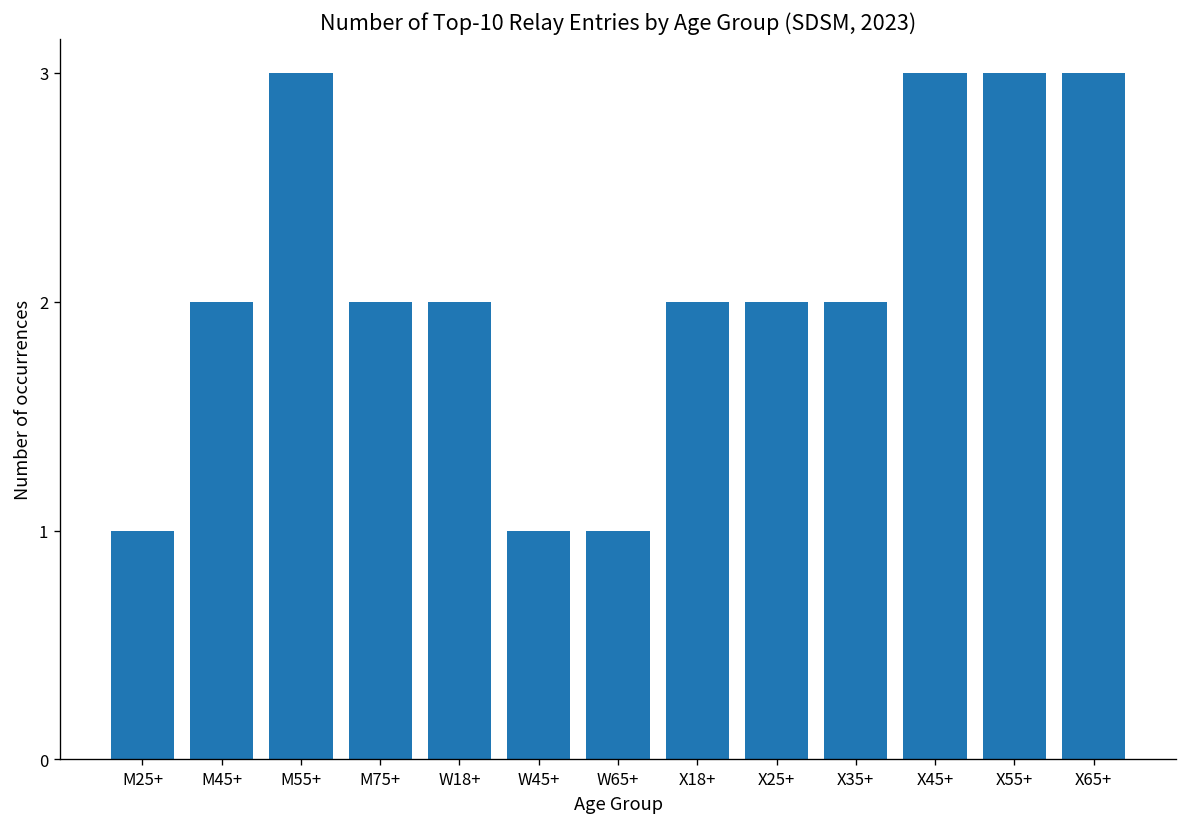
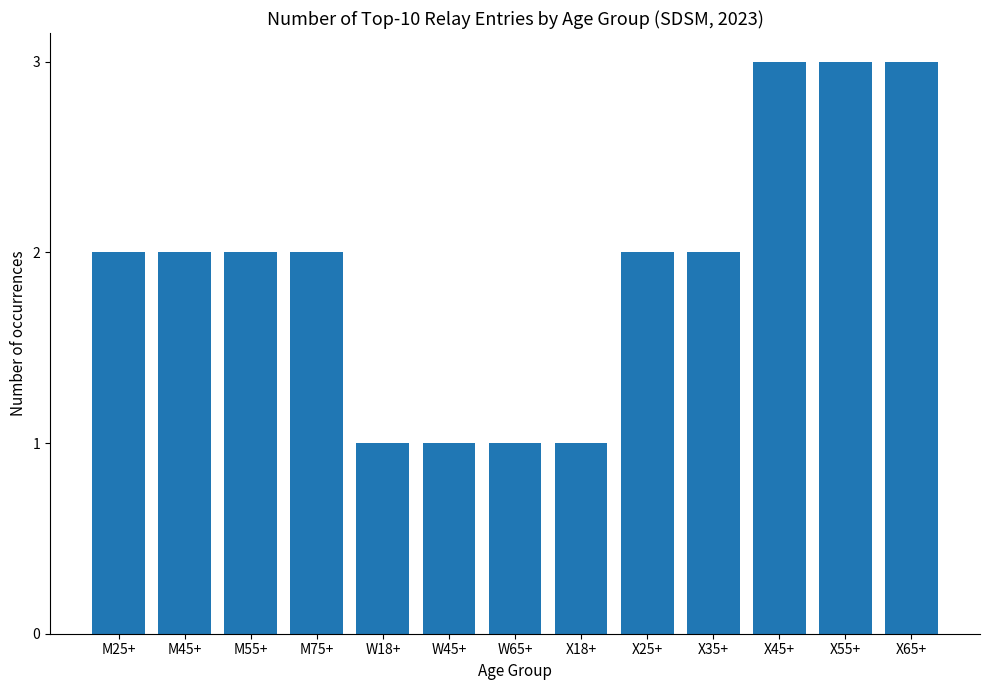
  {
-   "M25+": 1,
+   "M25+": 2,
    "M45+": 2,
-   "M55+": 3,
+   "M55+": 2,
    "M75+": 2,
-   "W18+": 2,
+   "W18+": 1,
    "W45+": 1,
    "W65+": 1,
-   "X18+": 2,
+   "X18+": 1,
    "X25+": 2,
    "X35+": 2,
    "X45+": 3,
    "X55+": 3,
    "X65+": 3
  }
